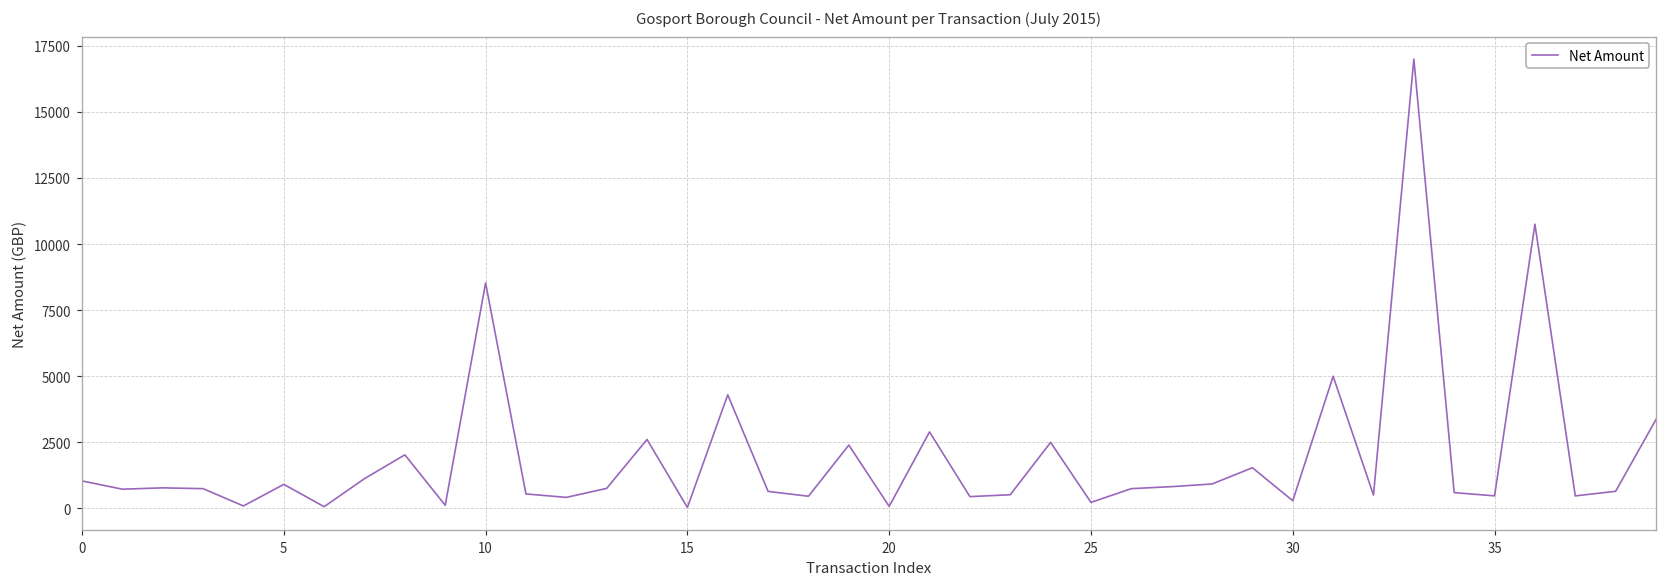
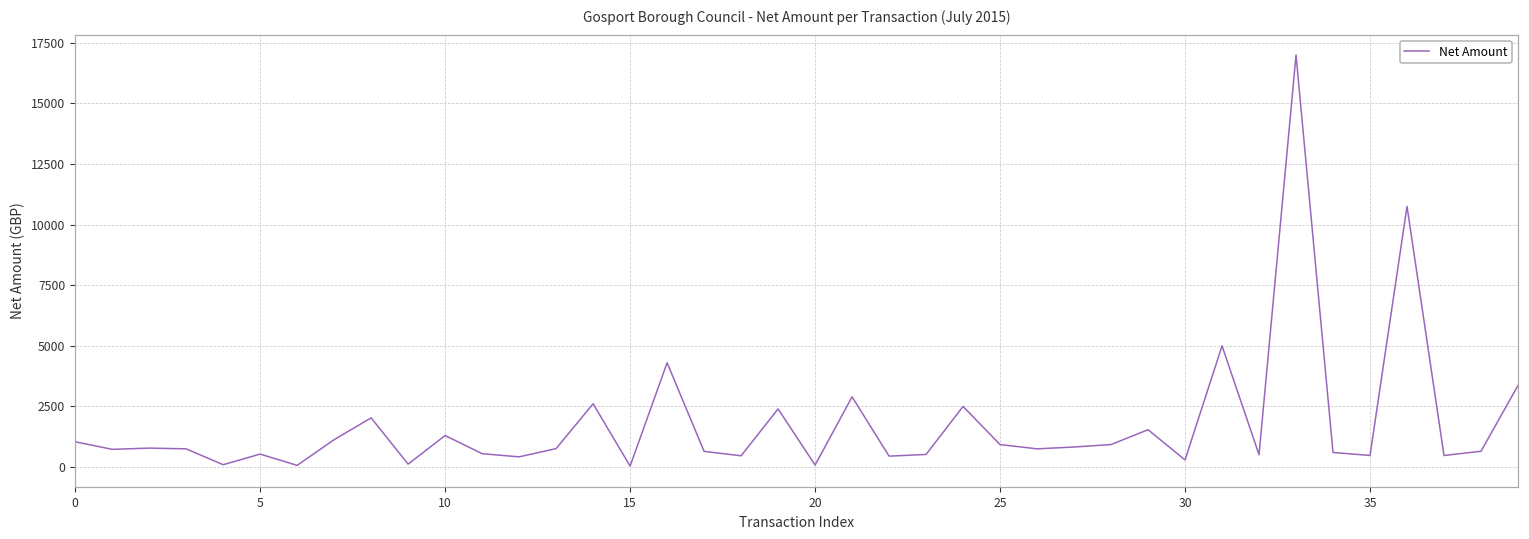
  {
    "0": 1000,
-   "5": 900,
-   "10": 8500,
+   "5": 500,
+   "10": 1300,
    "15": 0,
    "20": 100,
-   "25": 200,
+   "25": 900,
    "30": 300,
    "35": 500
  }
